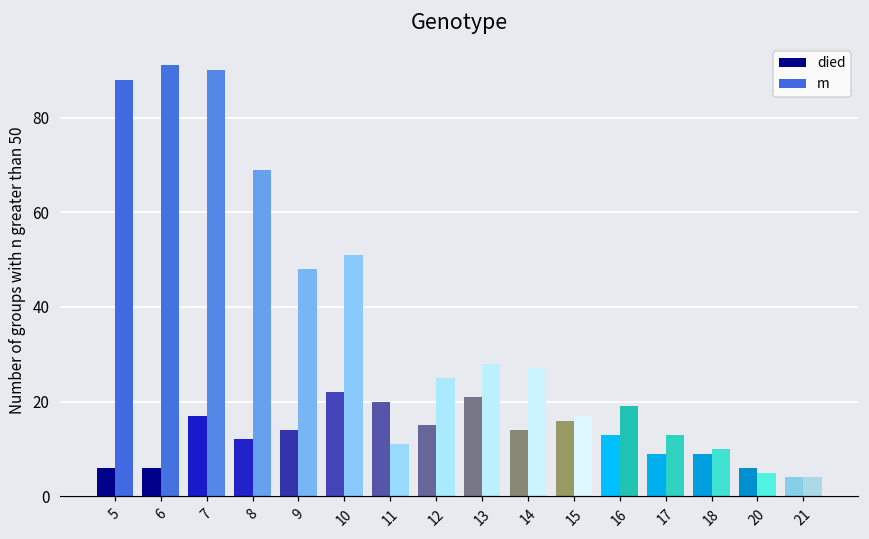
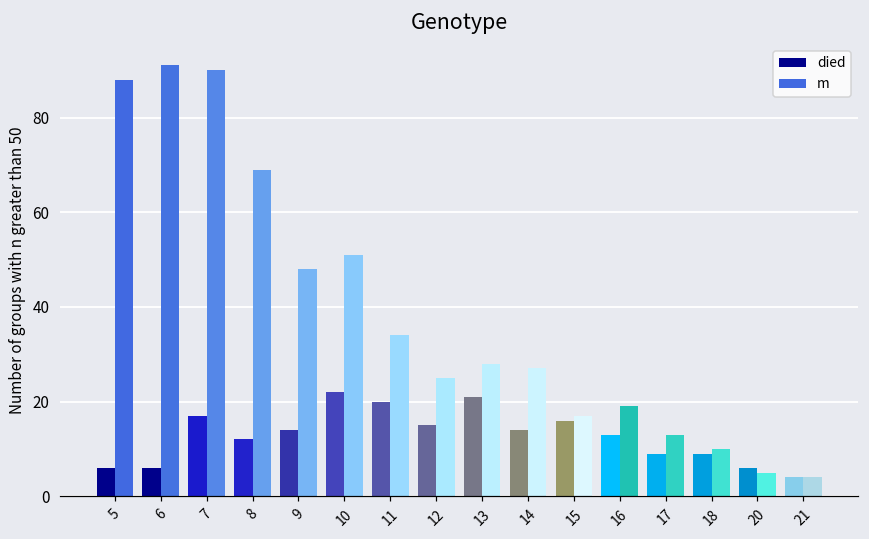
  {
    "died": {
      "5": 6,
      "6": 6,
      "7": 17,
      "8": 12,
      "9": 14,
      "10": 22,
      "11": 20,
      "12": 15,
      "13": 21,
      "14": 14,
      "15": 16,
      "16": 13,
      "17": 9,
      "18": 9,
      "20": 6,
      "21": 4
    },
    "m": {
      "5": 88,
      "6": 91,
      "7": 90,
      "8": 69,
      "9": 48,
      "10": 51,
-     "11": 11,
+     "11": 34,
      "12": 25,
      "13": 28,
      "14": 27,
      "15": 17,
      "16": 19,
      "17": 13,
      "18": 10,
      "20": 5,
      "21": 4
    }
  }
